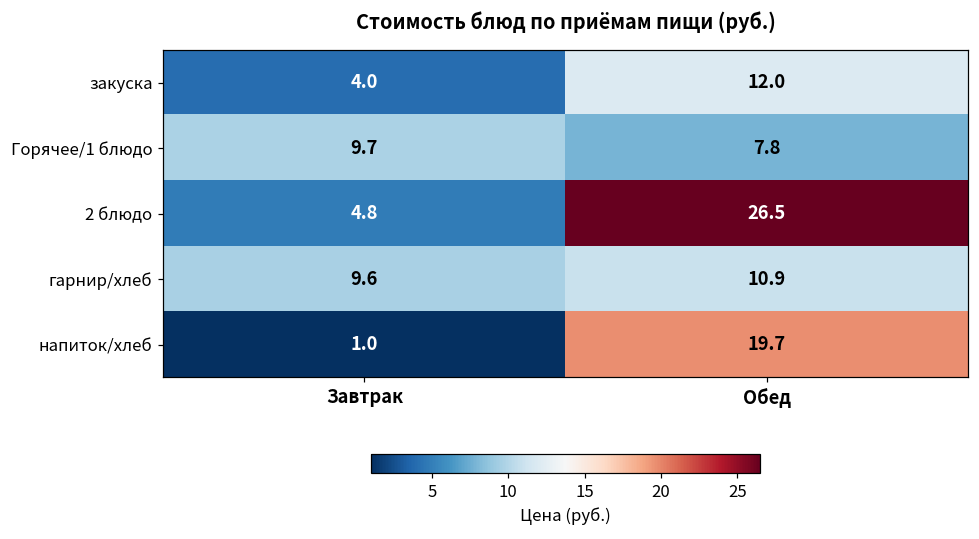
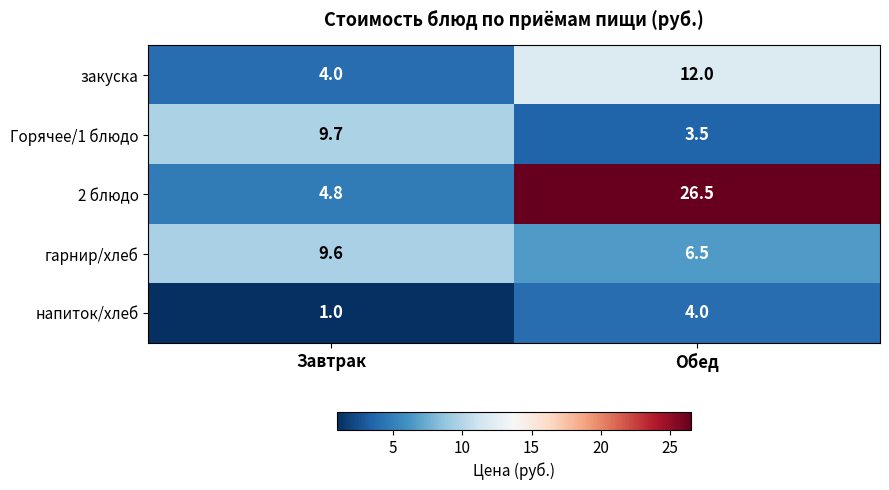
  {
    "закуска": {
      "Завтрак": 4.0,
      "Обед": 12.0
    },
    "Горячее/1 блюдо": {
      "Завтрак": 9.7,
-     "Обед": 7.8
+     "Обед": 3.5
    },
    "2 блюдо": {
      "Завтрак": 4.8,
      "Обед": 26.5
    },
    "гарнир/хлеб": {
      "Завтрак": 9.6,
-     "Обед": 10.9
+     "Обед": 6.5
    },
    "напиток/хлеб": {
      "Завтрак": 1.0,
-     "Обед": 19.7
+     "Обед": 4.0
    }
  }
